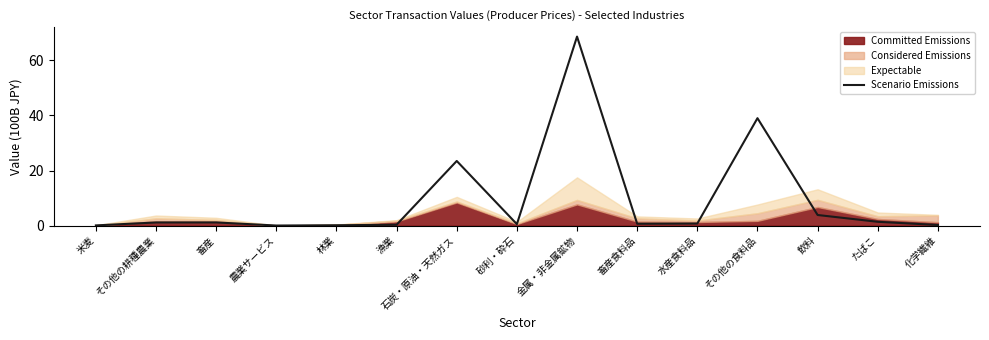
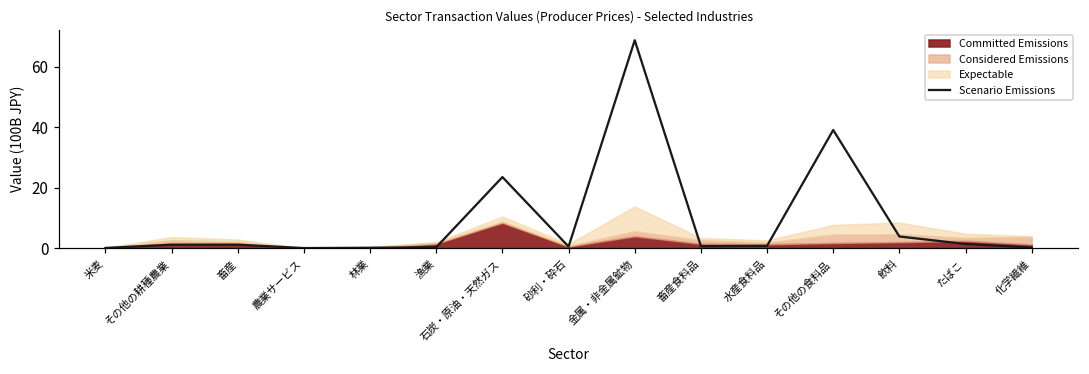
  {
    "Scenario Emissions": {
      "漁業": 0,
      "石炭・原油・天然ガス": 23,
      "金属・非金属鉱物": 69,
      "その他の食料品": 39,
      "たばこ": 1,
      "化学繊維": 0
    },
    "Committed Emissions": {
-     "金属・非金属鉱物": 8,
+     "金属・非金属鉱物": 4,
      "その他の食料品": 2,
-     "飲料": 7,
+     "飲料": 2,
      "たばこ": 2,
      "化学繊維": 1
    }
  }
